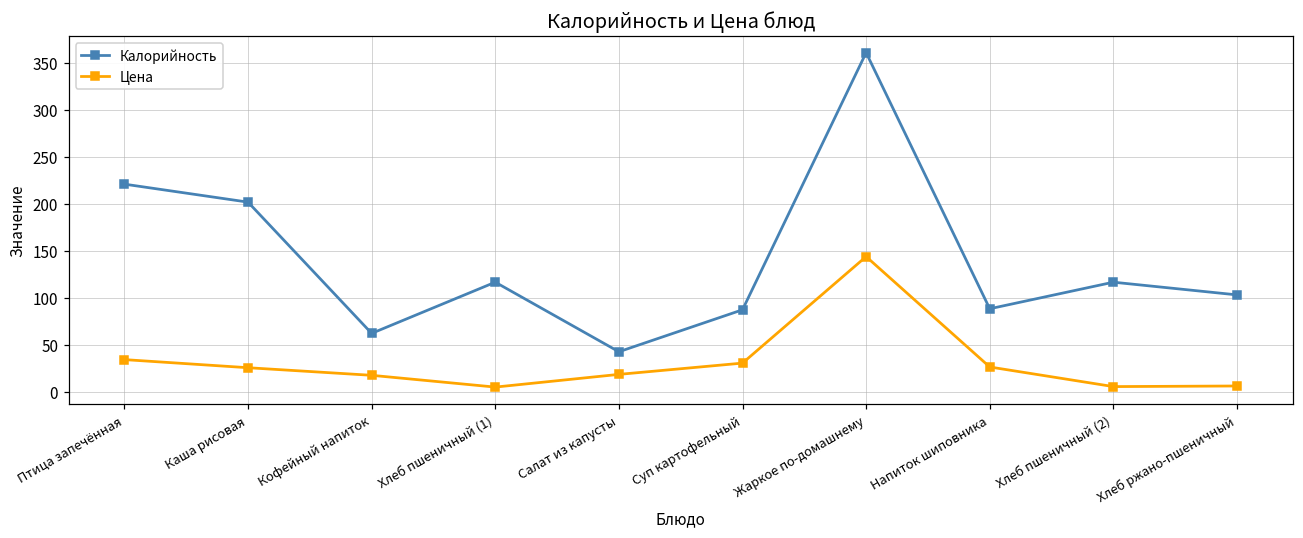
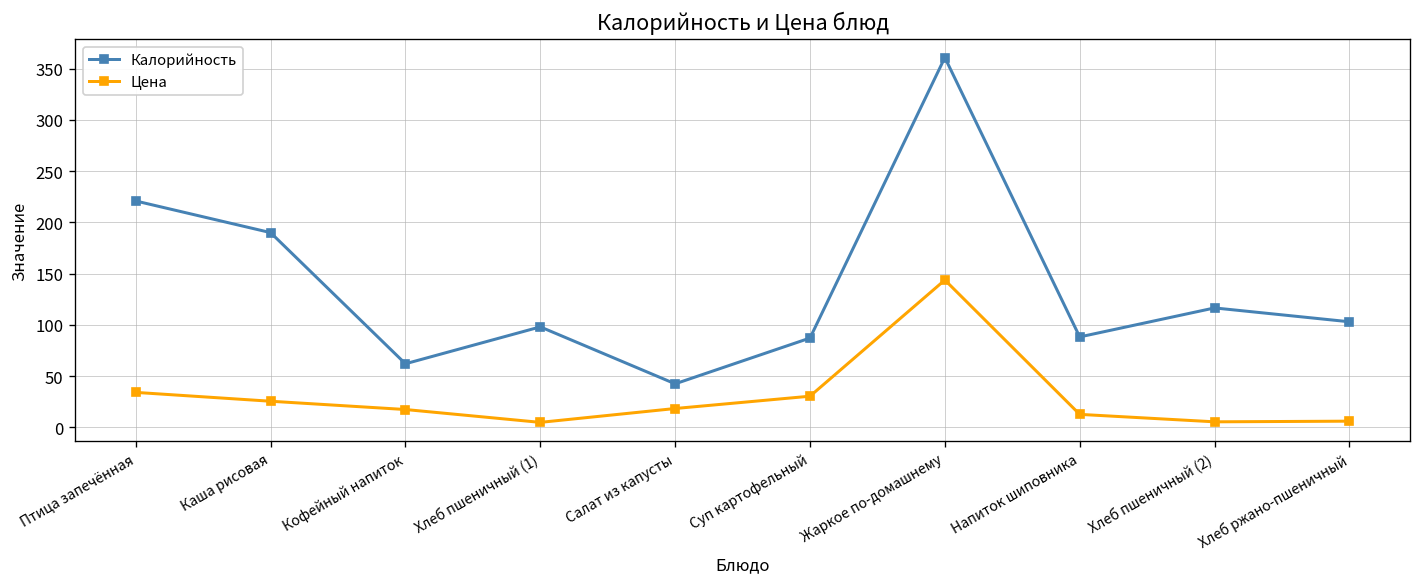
  {
    "Калорийность": {
      "Птица запечённая": 220,
-     "Каша рисовая": 200,
+     "Каша рисовая": 190,
      "Кофейный напиток": 60,
-     "Хлеб пшеничный (1)": 120,
+     "Хлеб пшеничный (1)": 100,
      "Салат из капусты": 40,
      "Суп картофельный": 90,
      "Жаркое по-домашнему": 360,
      "Напиток шиповника": 90,
      "Хлеб пшеничный (2)": 120,
      "Хлеб ржано-пшеничный": 100
    },
    "Цена": {
      "Птица запечённая": 30,
      "Каша рисовая": 30,
      "Кофейный напиток": 20,
      "Хлеб пшеничный (1)": 0,
      "Салат из капусты": 20,
      "Суп картофельный": 30,
      "Жаркое по-домашнему": 140,
-     "Напиток шиповника": 30,
+     "Напиток шиповника": 10,
      "Хлеб пшеничный (2)": 10,
      "Хлеб ржано-пшеничный": 10
    }
  }
